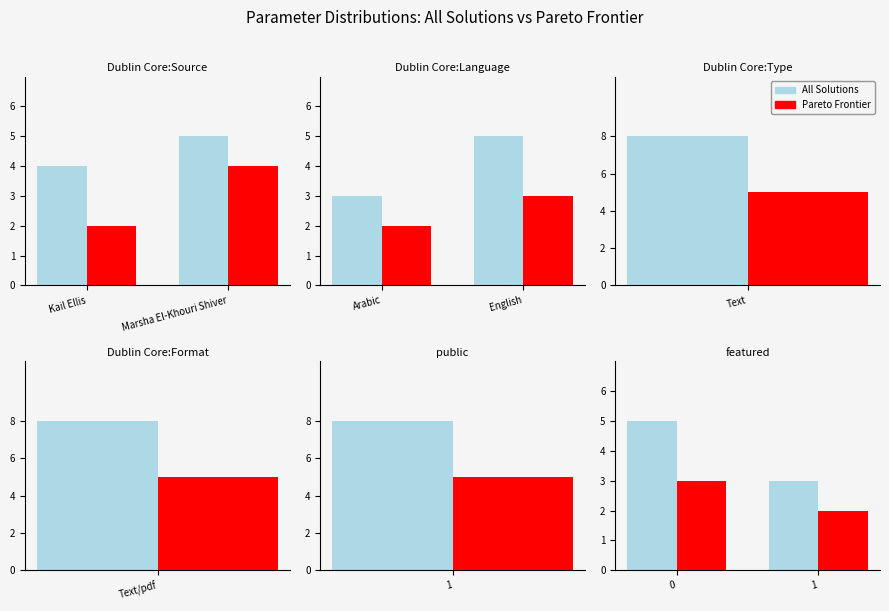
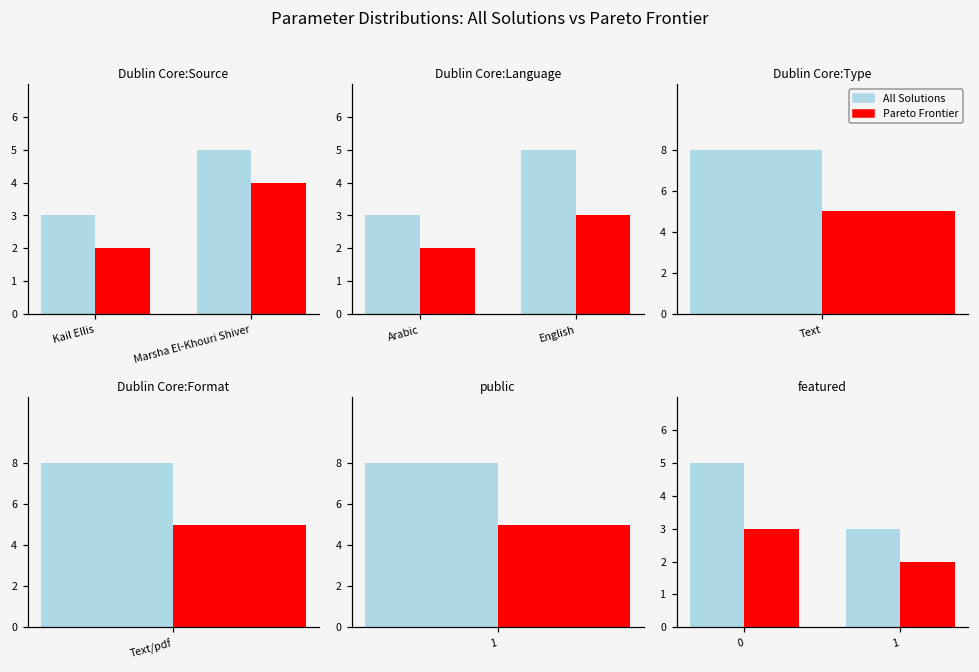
  {
    "Dublin Core:Source": {
      "All Solutions": {
-       "Kail Ellis": 4,
+       "Kail Ellis": 3,
        "Marsha El-Khouri Shiver": 5
      },
      "Pareto Frontier": {
        "Kail Ellis": 2,
        "Marsha El-Khouri Shiver": 4
      }
    },
    "Dublin Core:Language": {
      "All Solutions": {
        "Arabic": 3.0,
        "English": 5.0
      },
      "Pareto Frontier": {
        "Arabic": 2.0,
        "English": 3.0
      }
    },
    "featured": {
      "All Solutions": {
        "0": 5.0,
        "1": 3.0
      },
      "Pareto Frontier": {
        "0": 3.0,
        "1": 2.0
      }
    }
  }
